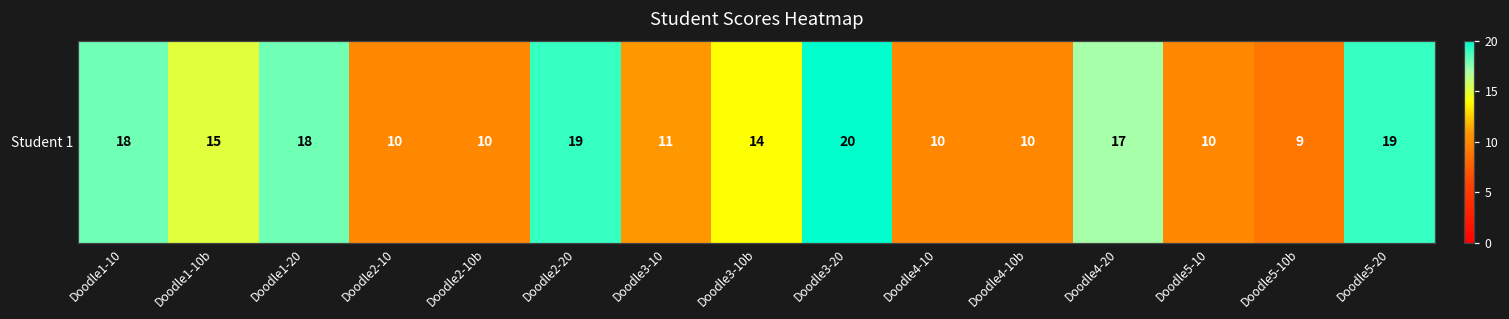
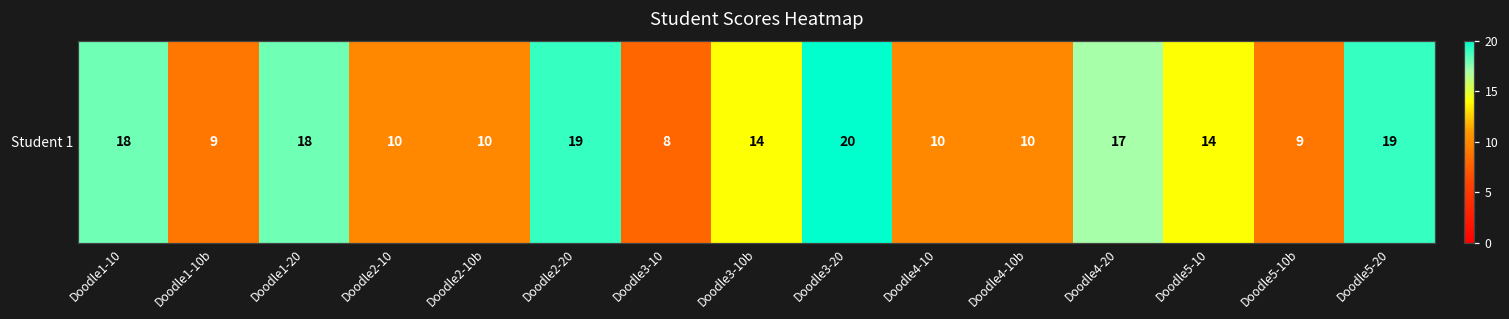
  {
    "Student 1": {
      "Doodle1-10": 18,
-     "Doodle1-10b": 15,
+     "Doodle1-10b": 9,
      "Doodle1-20": 18,
      "Doodle2-10": 10,
      "Doodle2-10b": 10,
      "Doodle2-20": 19,
-     "Doodle3-10": 11,
+     "Doodle3-10": 8,
      "Doodle3-10b": 14,
      "Doodle3-20": 20,
      "Doodle4-10": 10,
      "Doodle4-10b": 10,
      "Doodle4-20": 17,
-     "Doodle5-10": 10,
+     "Doodle5-10": 14,
      "Doodle5-10b": 9,
      "Doodle5-20": 19
    }
  }
